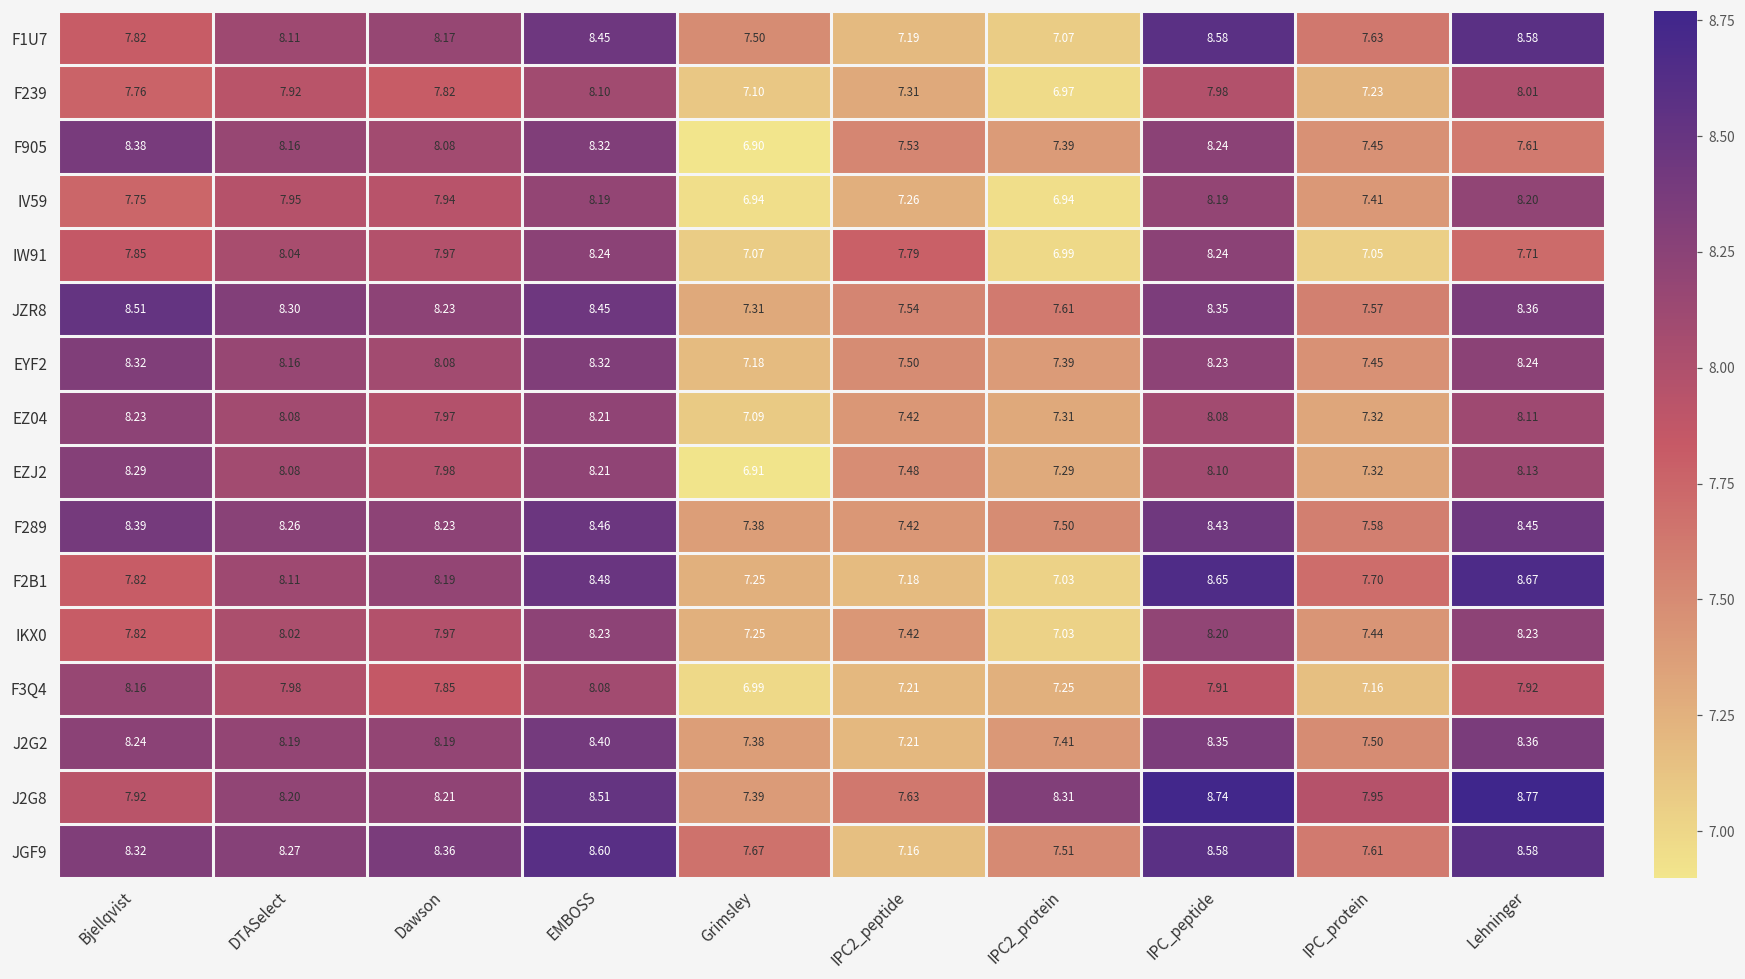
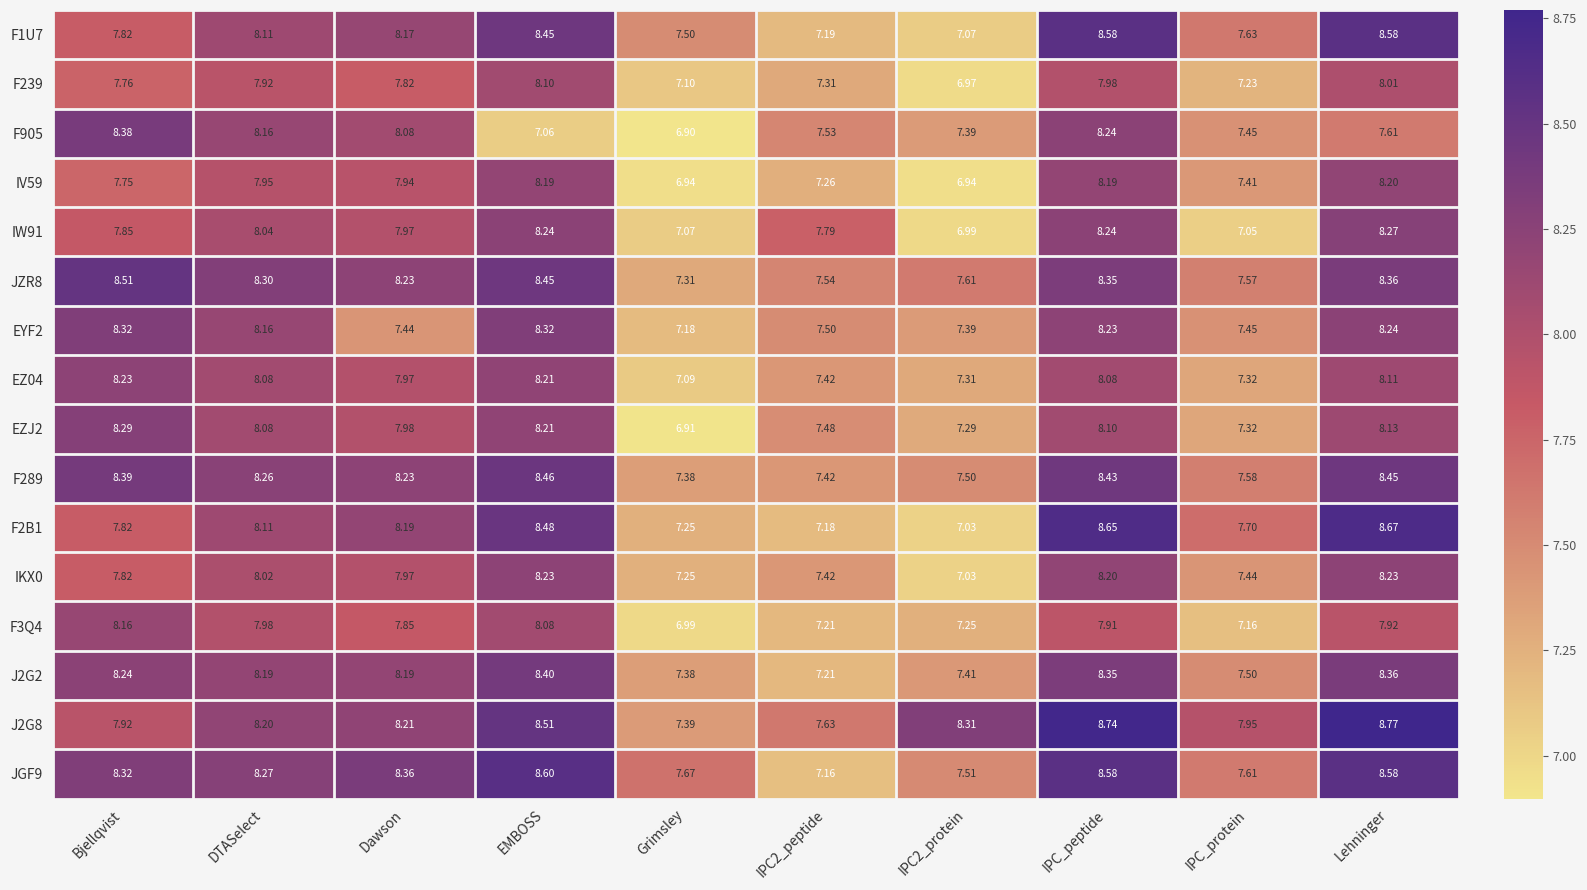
  {
    "F1U7": {
      "Bjellqvist": 7.82,
      "DTASelect": 8.11,
      "Dawson": 8.17,
      "EMBOSS": 8.45,
      "Grimsley": 7.50,
      "IPC2_peptide": 7.19,
      "IPC2_protein": 7.07,
      "IPC_peptide": 8.58,
      "IPC_protein": 7.63,
      "Lehninger": 8.58
    },
    "F239": {
      "Bjellqvist": 7.76,
      "DTASelect": 7.92,
      "Dawson": 7.82,
      "EMBOSS": 8.10,
      "Grimsley": 7.10,
      "IPC2_peptide": 7.31,
      "IPC2_protein": 6.97,
      "IPC_peptide": 7.98,
      "IPC_protein": 7.23,
      "Lehninger": 8.01
    },
    "F905": {
      "Bjellqvist": 8.38,
      "DTASelect": 8.16,
      "Dawson": 8.08,
-     "EMBOSS": 8.32,
+     "EMBOSS": 7.06,
      "Grimsley": 6.90,
      "IPC2_peptide": 7.53,
      "IPC2_protein": 7.39,
      "IPC_peptide": 8.24,
      "IPC_protein": 7.45,
      "Lehninger": 7.61
    },
    "IV59": {
      "Bjellqvist": 7.75,
      "DTASelect": 7.95,
      "Dawson": 7.94,
      "EMBOSS": 8.19,
      "Grimsley": 6.94,
      "IPC2_peptide": 7.26,
      "IPC2_protein": 6.94,
      "IPC_peptide": 8.19,
      "IPC_protein": 7.41,
      "Lehninger": 8.20
    },
    "IW91": {
      "Bjellqvist": 7.85,
      "DTASelect": 8.04,
      "Dawson": 7.97,
      "EMBOSS": 8.24,
      "Grimsley": 7.07,
      "IPC2_peptide": 7.79,
      "IPC2_protein": 6.99,
      "IPC_peptide": 8.24,
      "IPC_protein": 7.05,
-     "Lehninger": 7.71
+     "Lehninger": 8.27
    },
    "JZR8": {
      "Bjellqvist": 8.51,
      "DTASelect": 8.30,
      "Dawson": 8.23,
      "EMBOSS": 8.45,
      "Grimsley": 7.31,
      "IPC2_peptide": 7.54,
      "IPC2_protein": 7.61,
      "IPC_peptide": 8.35,
      "IPC_protein": 7.57,
      "Lehninger": 8.36
    },
    "EYF2": {
      "Bjellqvist": 8.32,
      "DTASelect": 8.16,
-     "Dawson": 8.08,
+     "Dawson": 7.44,
      "EMBOSS": 8.32,
      "Grimsley": 7.18,
      "IPC2_peptide": 7.50,
      "IPC2_protein": 7.39,
      "IPC_peptide": 8.23,
      "IPC_protein": 7.45,
      "Lehninger": 8.24
    },
    "EZ04": {
      "Bjellqvist": 8.23,
      "DTASelect": 8.08,
      "Dawson": 7.97,
      "EMBOSS": 8.21,
      "Grimsley": 7.09,
      "IPC2_peptide": 7.42,
      "IPC2_protein": 7.31,
      "IPC_peptide": 8.08,
      "IPC_protein": 7.32,
      "Lehninger": 8.11
    },
    "EZJ2": {
      "Bjellqvist": 8.29,
      "DTASelect": 8.08,
      "Dawson": 7.98,
      "EMBOSS": 8.21,
      "Grimsley": 6.91,
      "IPC2_peptide": 7.48,
      "IPC2_protein": 7.29,
      "IPC_peptide": 8.10,
      "IPC_protein": 7.32,
      "Lehninger": 8.13
    },
    "F289": {
      "Bjellqvist": 8.39,
      "DTASelect": 8.26,
      "Dawson": 8.23,
      "EMBOSS": 8.46,
      "Grimsley": 7.38,
      "IPC2_peptide": 7.42,
      "IPC2_protein": 7.50,
      "IPC_peptide": 8.43,
      "IPC_protein": 7.58,
      "Lehninger": 8.45
    },
    "F2B1": {
      "Bjellqvist": 7.82,
      "DTASelect": 8.11,
      "Dawson": 8.19,
      "EMBOSS": 8.48,
      "Grimsley": 7.25,
      "IPC2_peptide": 7.18,
      "IPC2_protein": 7.03,
      "IPC_peptide": 8.65,
      "IPC_protein": 7.70,
      "Lehninger": 8.67
    },
    "IKX0": {
      "Bjellqvist": 7.82,
      "DTASelect": 8.02,
      "Dawson": 7.97,
      "EMBOSS": 8.23,
      "Grimsley": 7.25,
      "IPC2_peptide": 7.42,
      "IPC2_protein": 7.03,
      "IPC_peptide": 8.20,
      "IPC_protein": 7.44,
      "Lehninger": 8.23
    },
    "F3Q4": {
      "Bjellqvist": 8.16,
      "DTASelect": 7.98,
      "Dawson": 7.85,
      "EMBOSS": 8.08,
      "Grimsley": 6.99,
      "IPC2_peptide": 7.21,
      "IPC2_protein": 7.25,
      "IPC_peptide": 7.91,
      "IPC_protein": 7.16,
      "Lehninger": 7.92
    },
    "J2G2": {
      "Bjellqvist": 8.24,
      "DTASelect": 8.19,
      "Dawson": 8.19,
      "EMBOSS": 8.40,
      "Grimsley": 7.38,
      "IPC2_peptide": 7.21,
      "IPC2_protein": 7.41,
      "IPC_peptide": 8.35,
      "IPC_protein": 7.50,
      "Lehninger": 8.36
    },
    "J2G8": {
      "Bjellqvist": 7.92,
      "DTASelect": 8.20,
      "Dawson": 8.21,
      "EMBOSS": 8.51,
      "Grimsley": 7.39,
      "IPC2_peptide": 7.63,
      "IPC2_protein": 8.31,
      "IPC_peptide": 8.74,
      "IPC_protein": 7.95,
      "Lehninger": 8.77
    },
    "JGF9": {
      "Bjellqvist": 8.32,
      "DTASelect": 8.27,
      "Dawson": 8.36,
      "EMBOSS": 8.60,
      "Grimsley": 7.67,
      "IPC2_peptide": 7.16,
      "IPC2_protein": 7.51,
      "IPC_peptide": 8.58,
      "IPC_protein": 7.61,
      "Lehninger": 8.58
    }
  }
